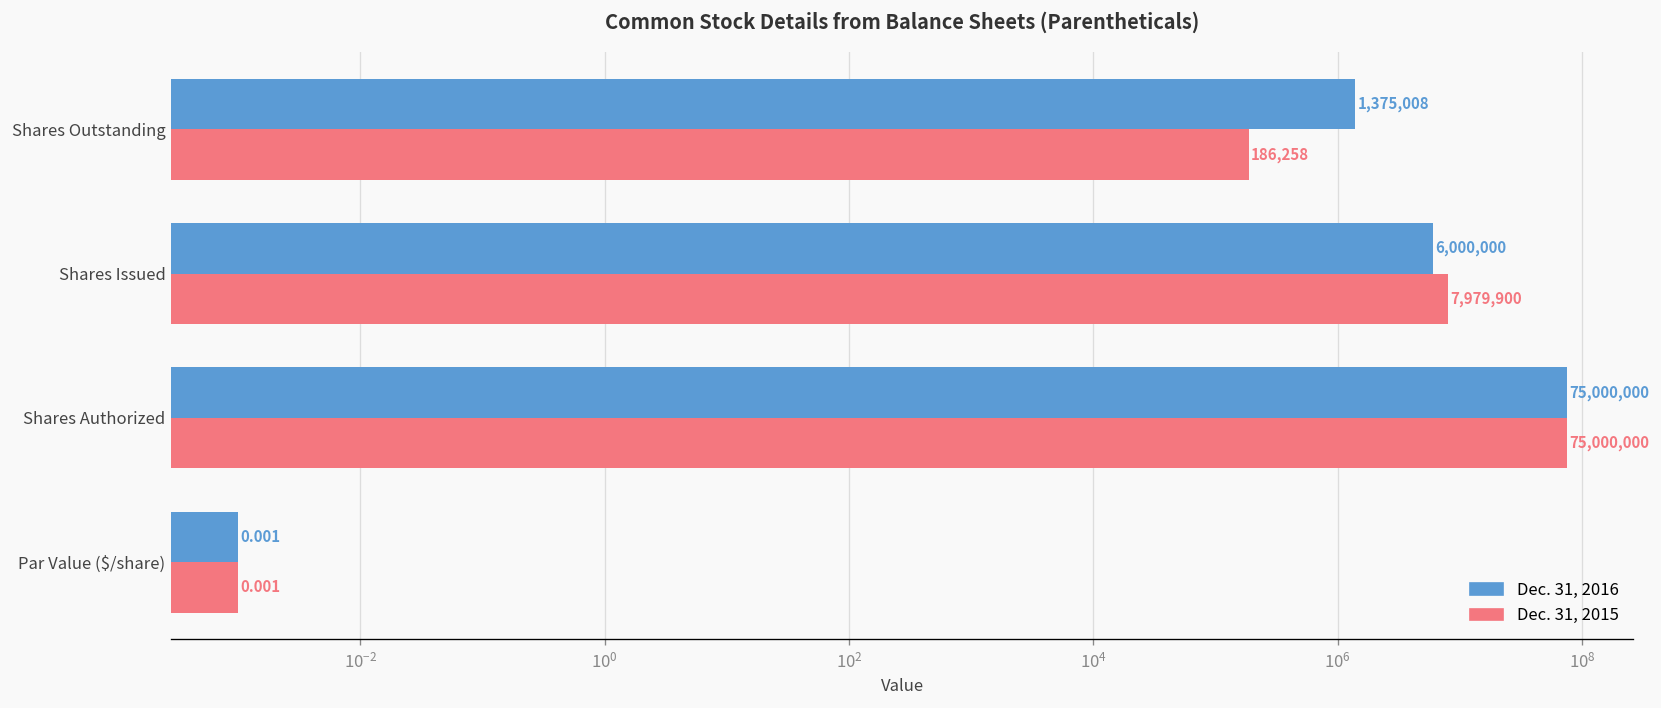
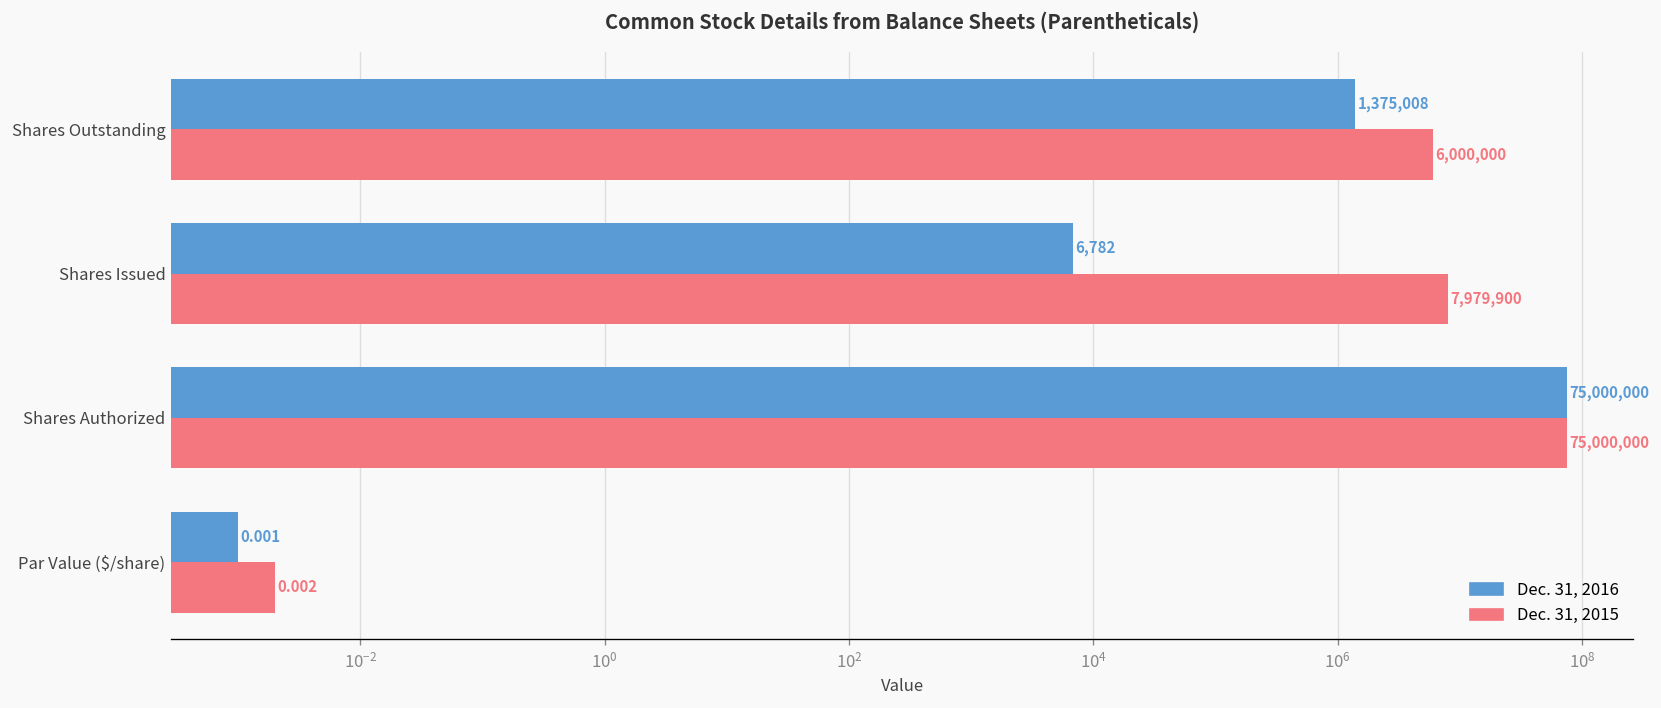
  {
    "Dec. 31, 2016": {
      "Shares Outstanding": "1,375,008",
-     "Shares Issued": "6,000,000",
+     "Shares Issued": "6,782",
      "Shares Authorized": "75,000,000",
      "Par Value ($/share)": "0.001"
    },
    "Dec. 31, 2015": {
-     "Shares Outstanding": "186,258",
+     "Shares Outstanding": "6,000,000",
      "Shares Issued": "7,979,900",
      "Shares Authorized": "75,000,000",
-     "Par Value ($/share)": "0.001"
+     "Par Value ($/share)": "0.002"
    }
  }
